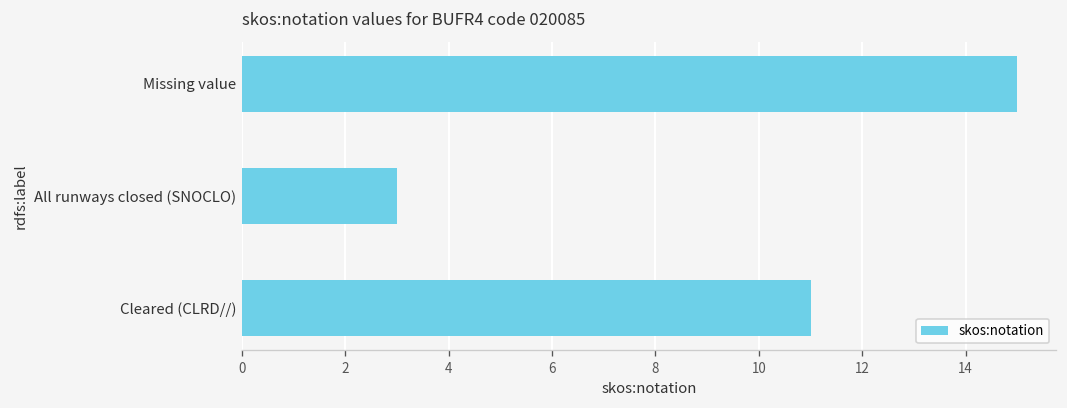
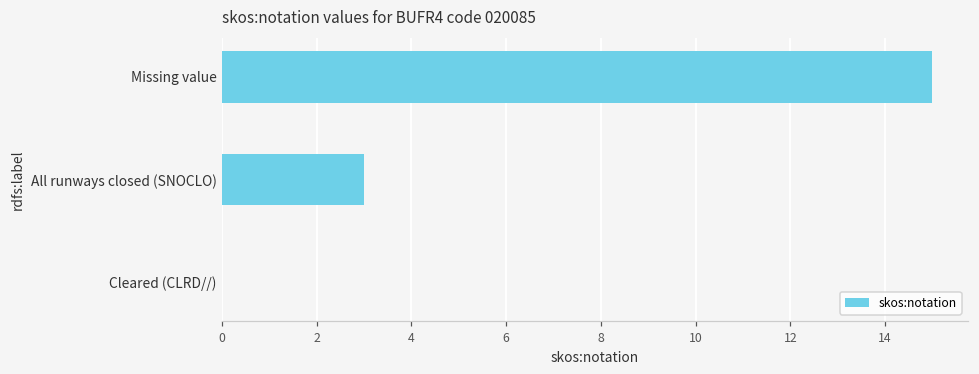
  {
    "Missing value": 15,
    "All runways closed (SNOCLO)": 3,
-   "Cleared (CLRD//)": 11
+   "Cleared (CLRD//)": 0
  }
